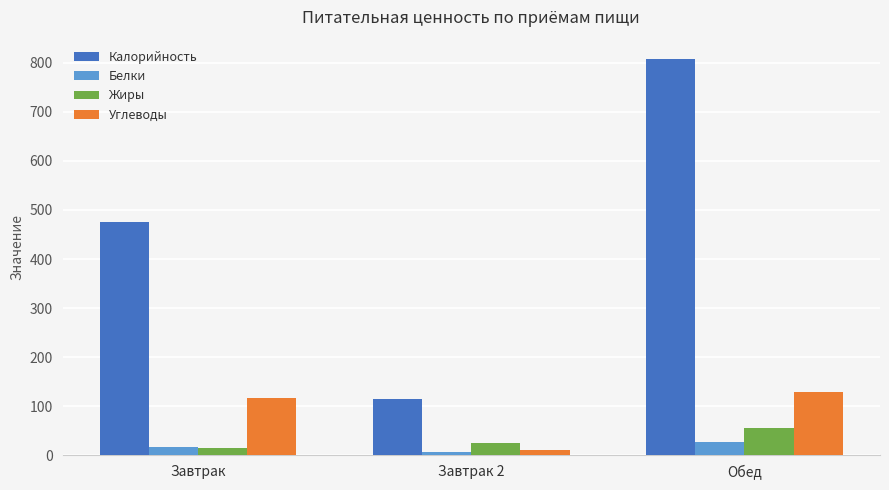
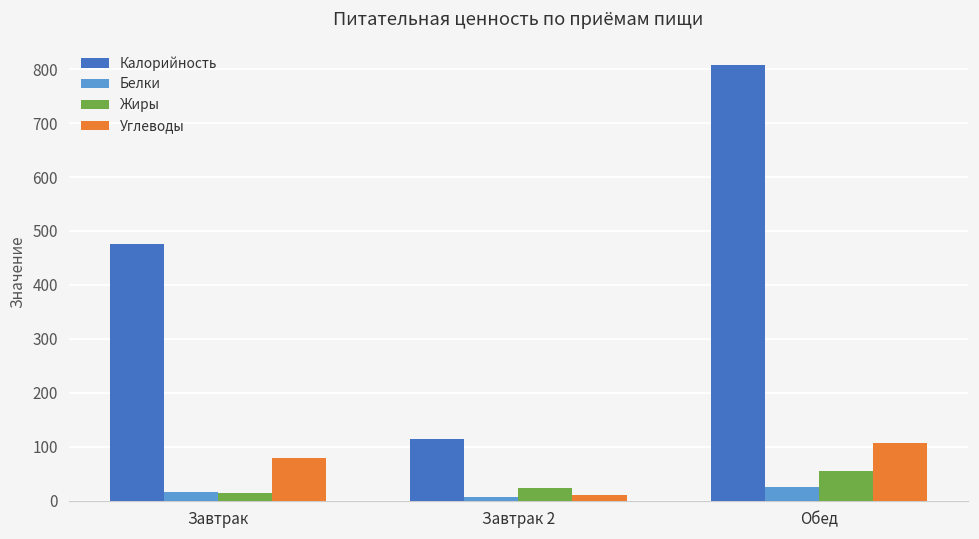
  {
    "Жиры": {
      "Завтрак": 20,
      "Завтрак 2": 20,
      "Обед": 60
    },
    "Углеводы": {
-     "Завтрак": 120,
+     "Завтрак": 80,
      "Завтрак 2": 10,
-     "Обед": 130
+     "Обед": 110
    }
  }
